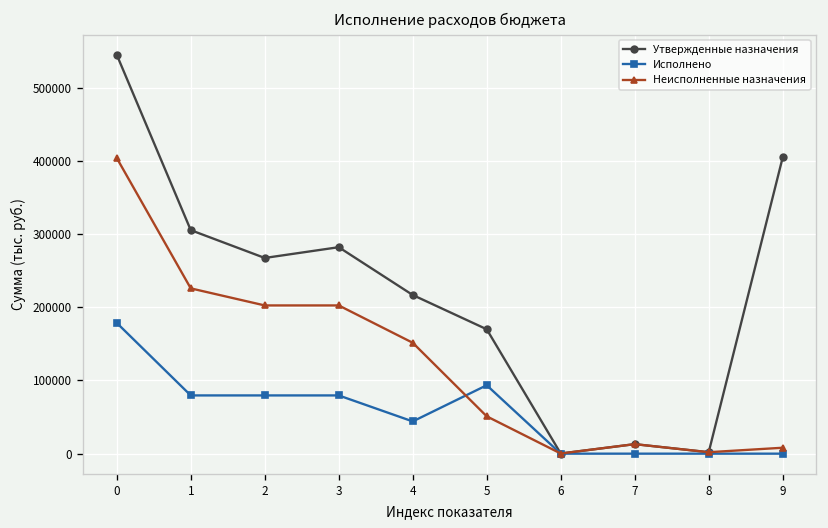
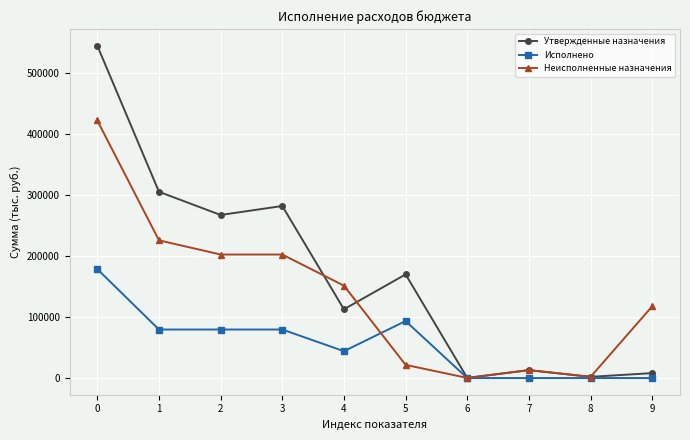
  {
    "Утвержденные назначения": {
      "0": 540000,
      "1": 310000,
      "2": 270000,
      "3": 280000,
-     "4": 220000,
+     "4": 110000,
      "5": 170000,
-     "9": 400000
+     "9": 10000
    },
    "Исполнено": {
      "0": 180000,
      "1": 80000,
      "2": 80000,
      "3": 80000,
      "4": 40000,
      "5": 90000,
      "7": 0,
      "9": 0
    },
    "Неисполненные назначения": {
-     "0": 400000,
+     "0": 420000,
      "1": 230000,
      "2": 200000,
      "3": 200000,
      "4": 150000,
-     "5": 50000,
-     "9": 10000
+     "5": 20000,
+     "9": 120000
    }
  }
